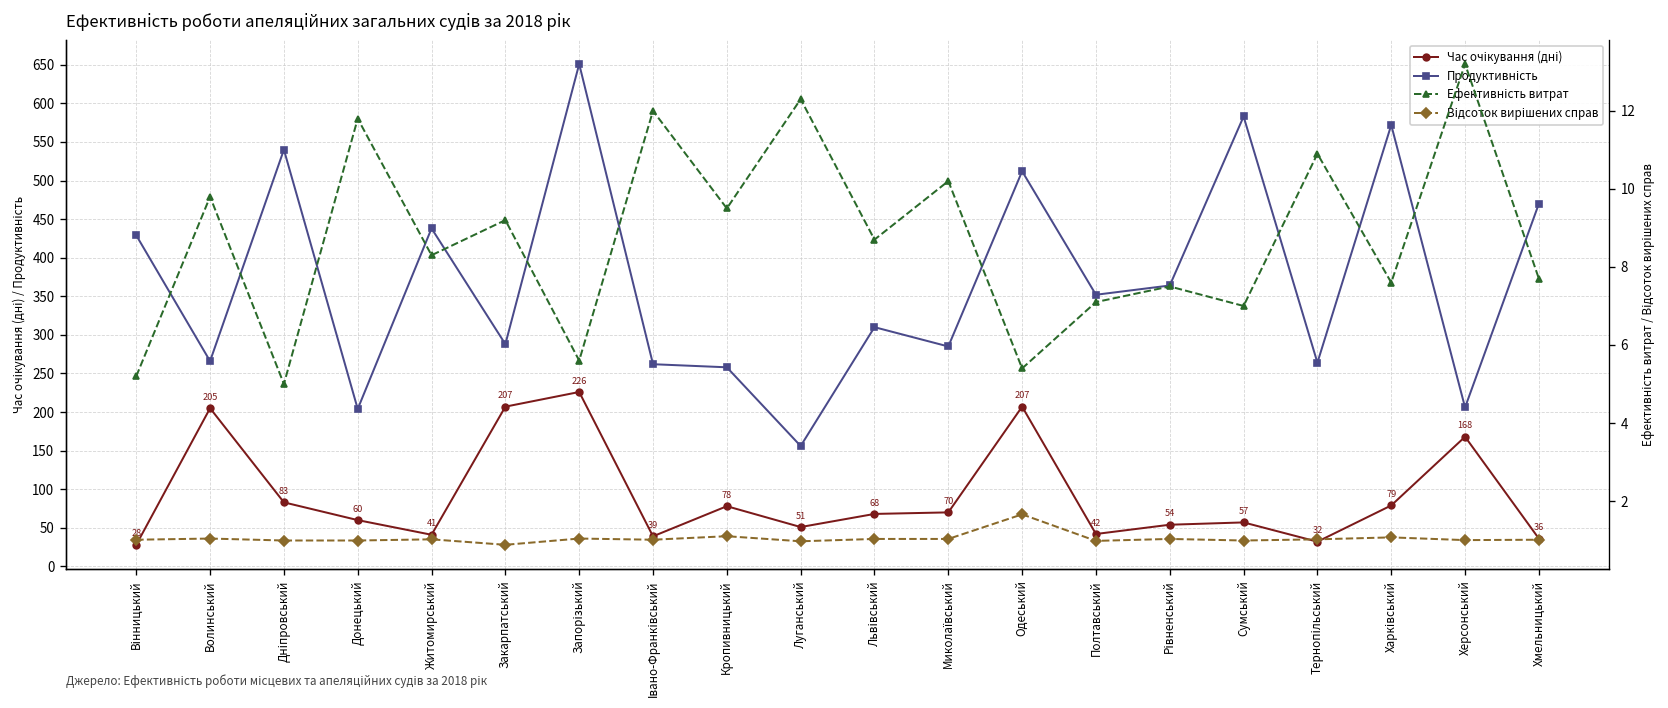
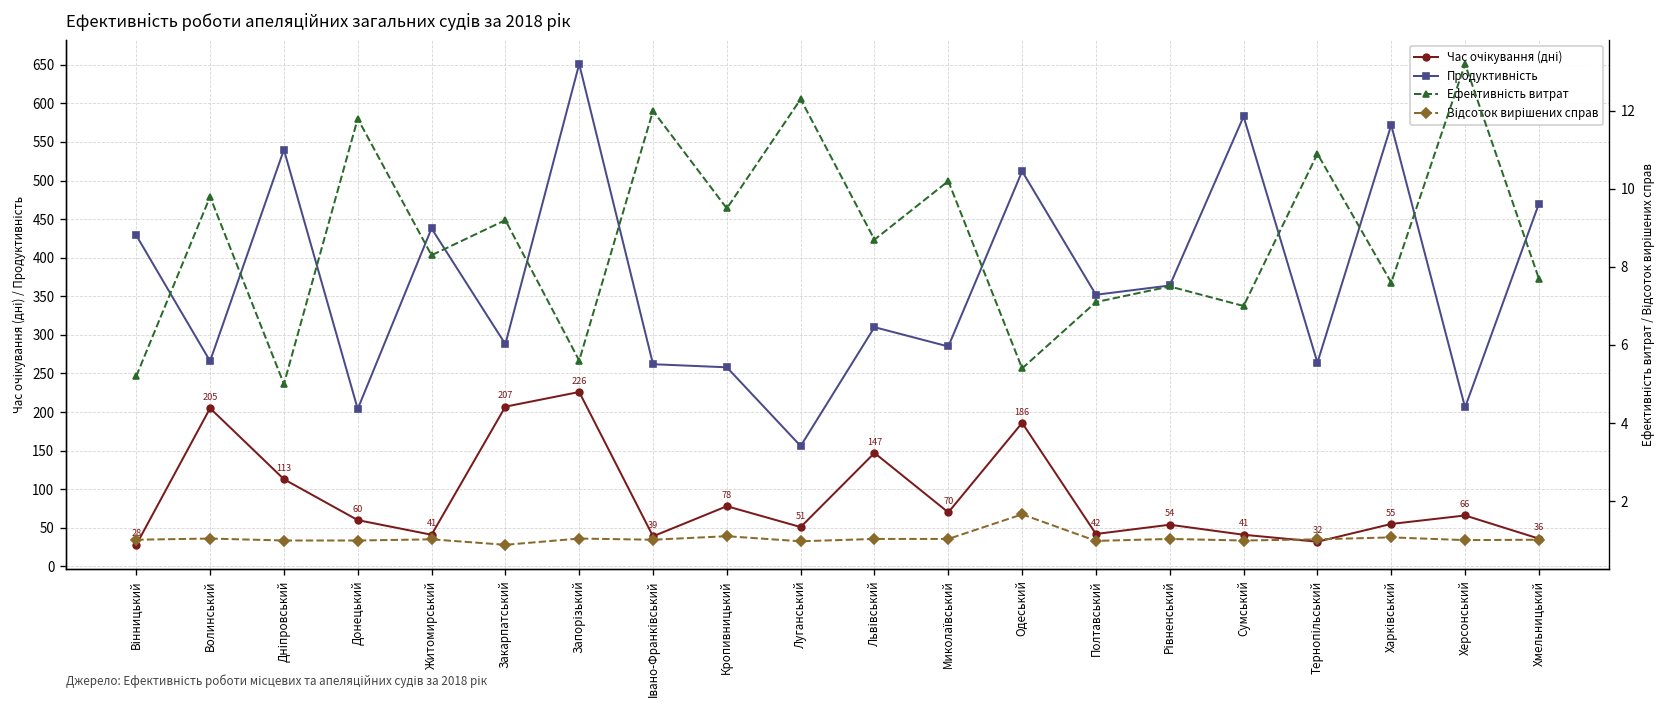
  {
    "Час очікування (дні)": {
      "Волинський": 205,
-     "Дніпровський": 83,
+     "Дніпровський": 113,
      "Донецький": 60,
      "Житомирський": 41,
      "Закарпатський": 207,
      "Запорізький": 226,
      "Івано-Франківський": 39,
      "Кропивницький": 78,
      "Луганський": 51,
-     "Львівський": 68,
+     "Львівський": 147,
      "Миколаївський": 70,
-     "Одеський": 207,
+     "Одеський": 186,
      "Полтавський": 42,
      "Рівненський": 54,
-     "Сумський": 57,
+     "Сумський": 41,
      "Тернопільський": 32,
-     "Харківський": 79,
-     "Херсонський": 168,
+     "Харківський": 55,
+     "Херсонський": 66,
      "Хмельницький": 36
    }
  }
